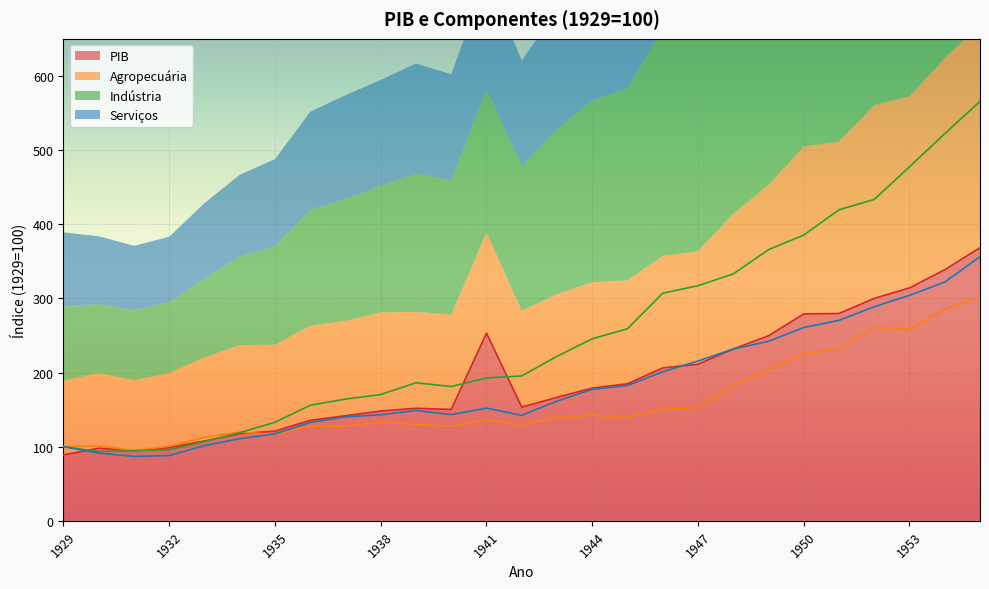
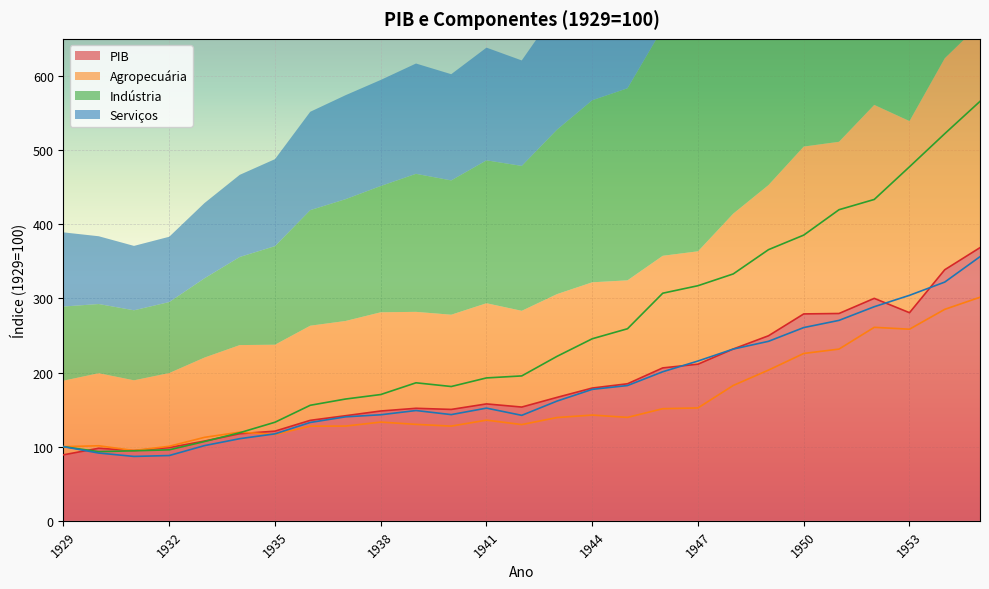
  {
    "PIB": {
      "1929": 90,
      "1935": 120,
      "1938": 150,
-     "1941": 250,
+     "1941": 160,
      "1947": 210,
      "1950": 280,
-     "1953": 310
+     "1953": 280
    }
  }
